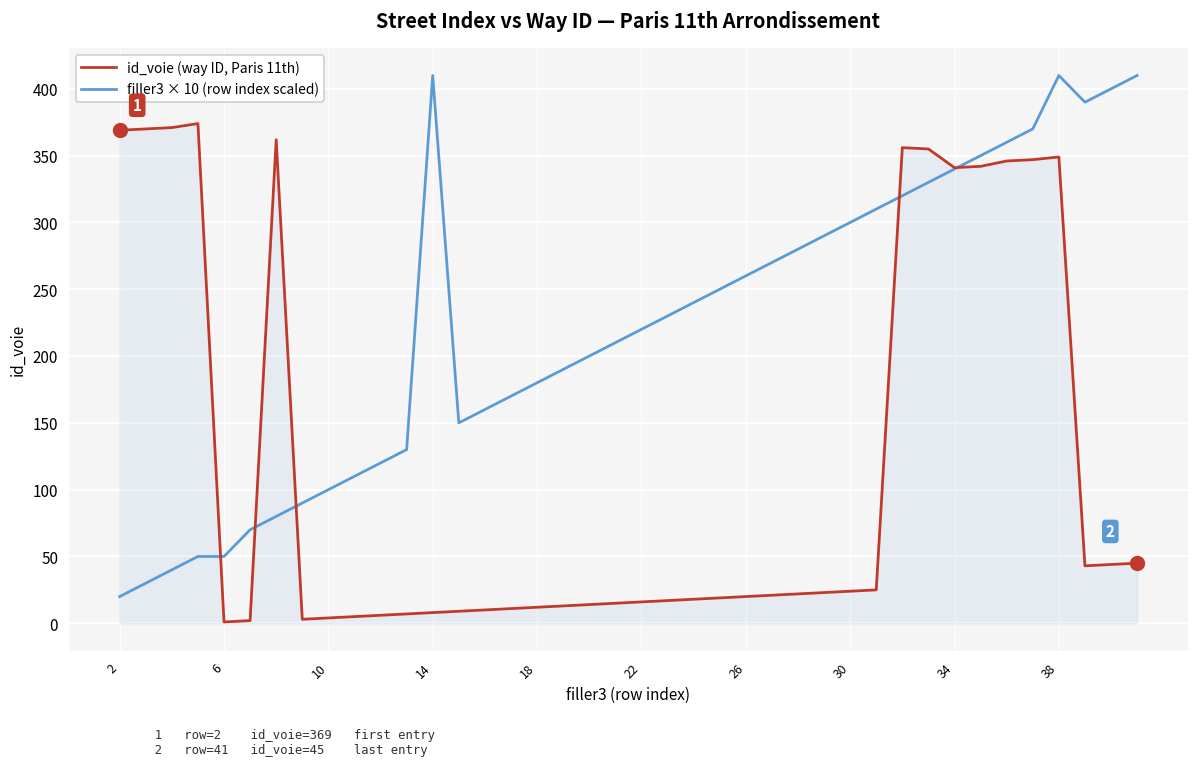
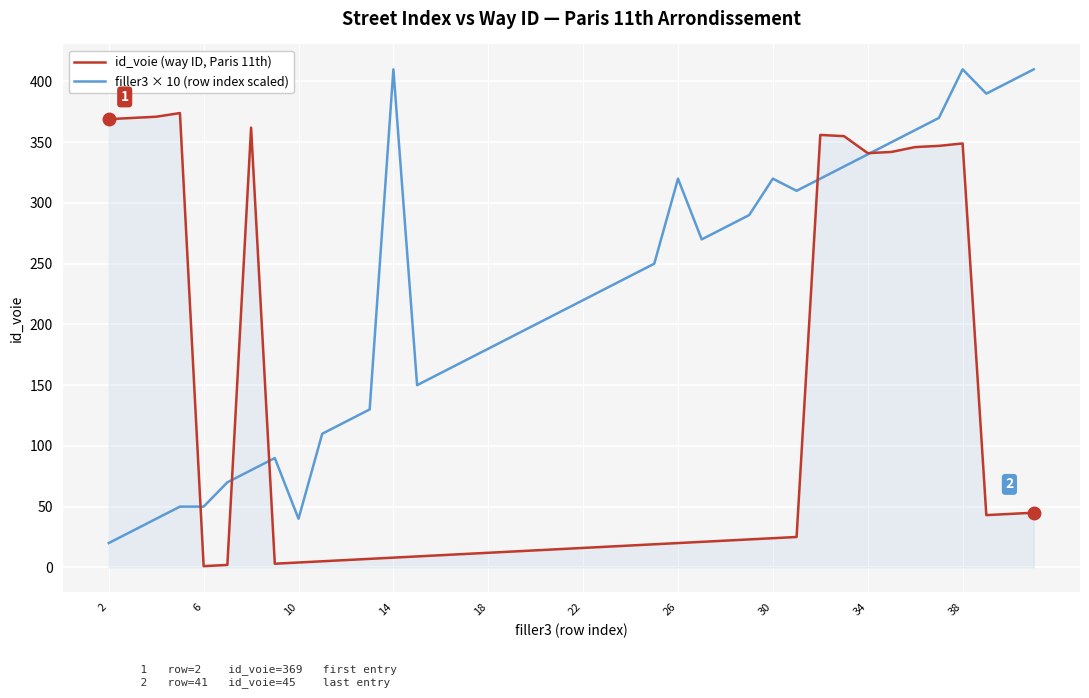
  {
    "filler3 × 10 (row index scaled)": {
      "2": 20,
      "6": 50,
-     "10": 100,
+     "10": 40,
      "14": 410,
      "18": 180,
      "22": 220,
-     "26": 260,
-     "30": 300,
+     "26": 320,
+     "30": 320,
      "38": 410
    }
  }
